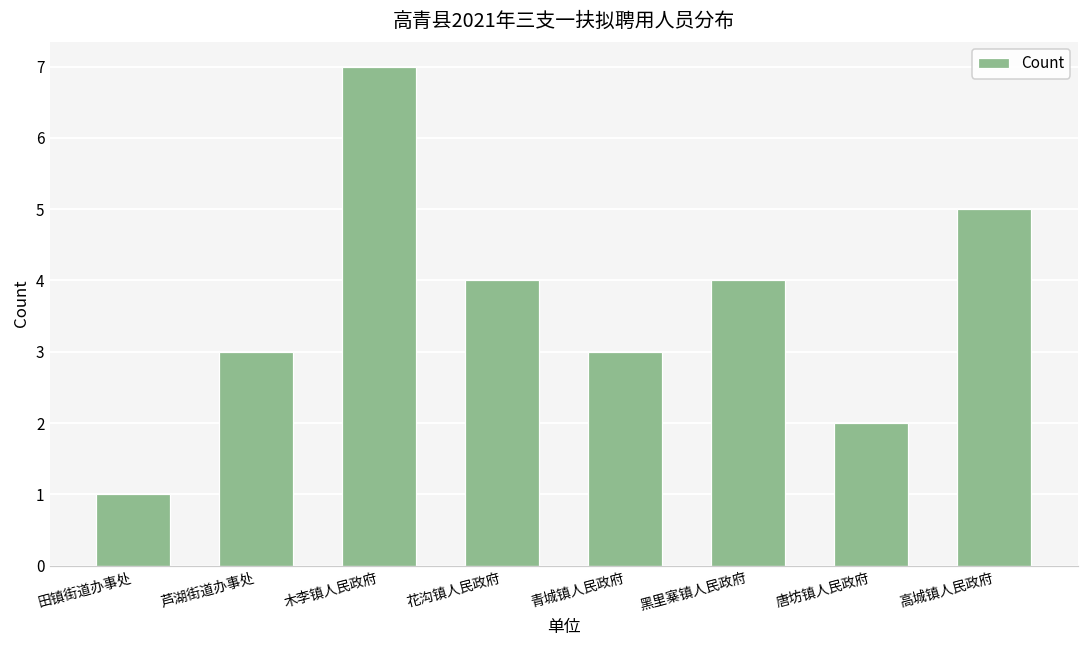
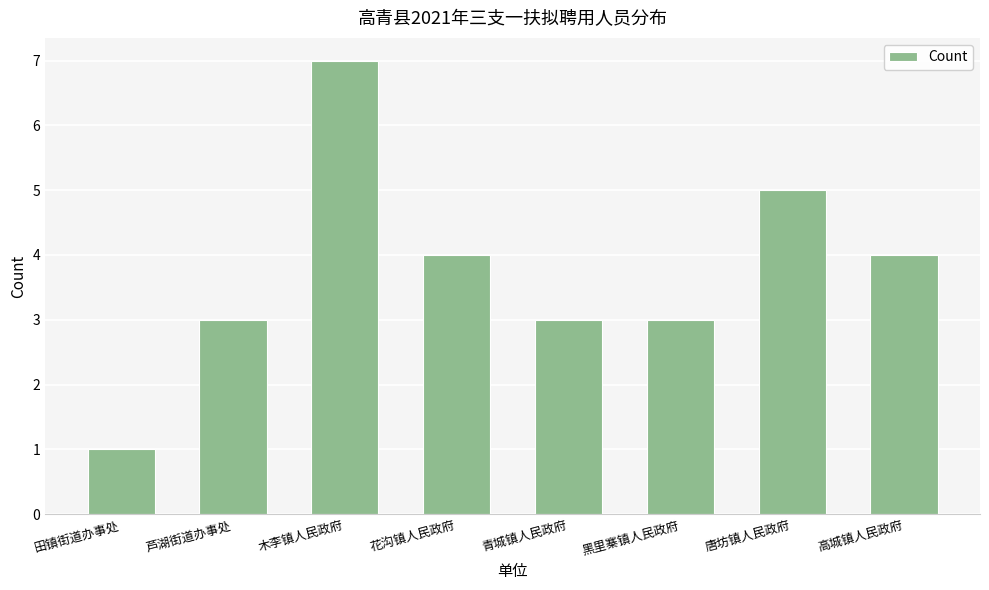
  {
    "田镇街道办事处": 1,
    "芦湖街道办事处": 3,
    "木李镇人民政府": 7,
    "花沟镇人民政府": 4,
    "青城镇人民政府": 3,
-   "黑里寨镇人民政府": 4,
-   "唐坊镇人民政府": 2,
-   "高城镇人民政府": 5
+   "黑里寨镇人民政府": 3,
+   "唐坊镇人民政府": 5,
+   "高城镇人民政府": 4
  }
